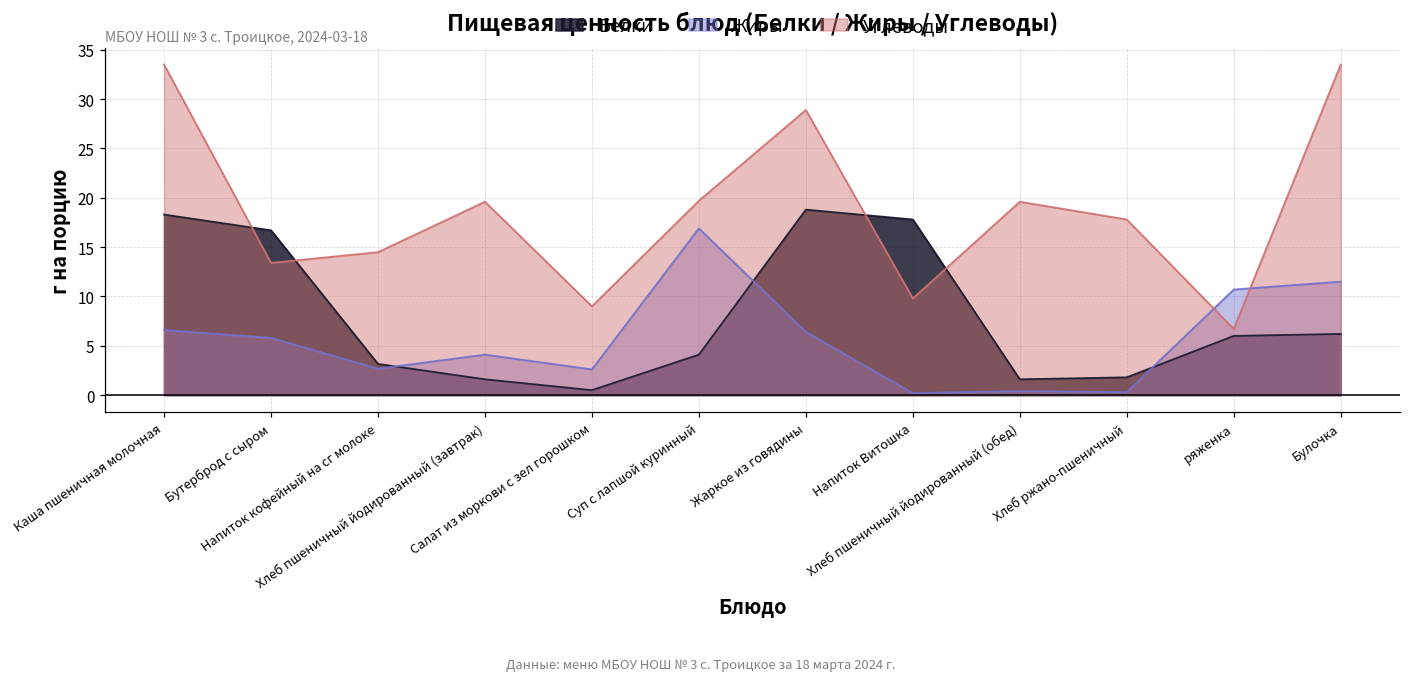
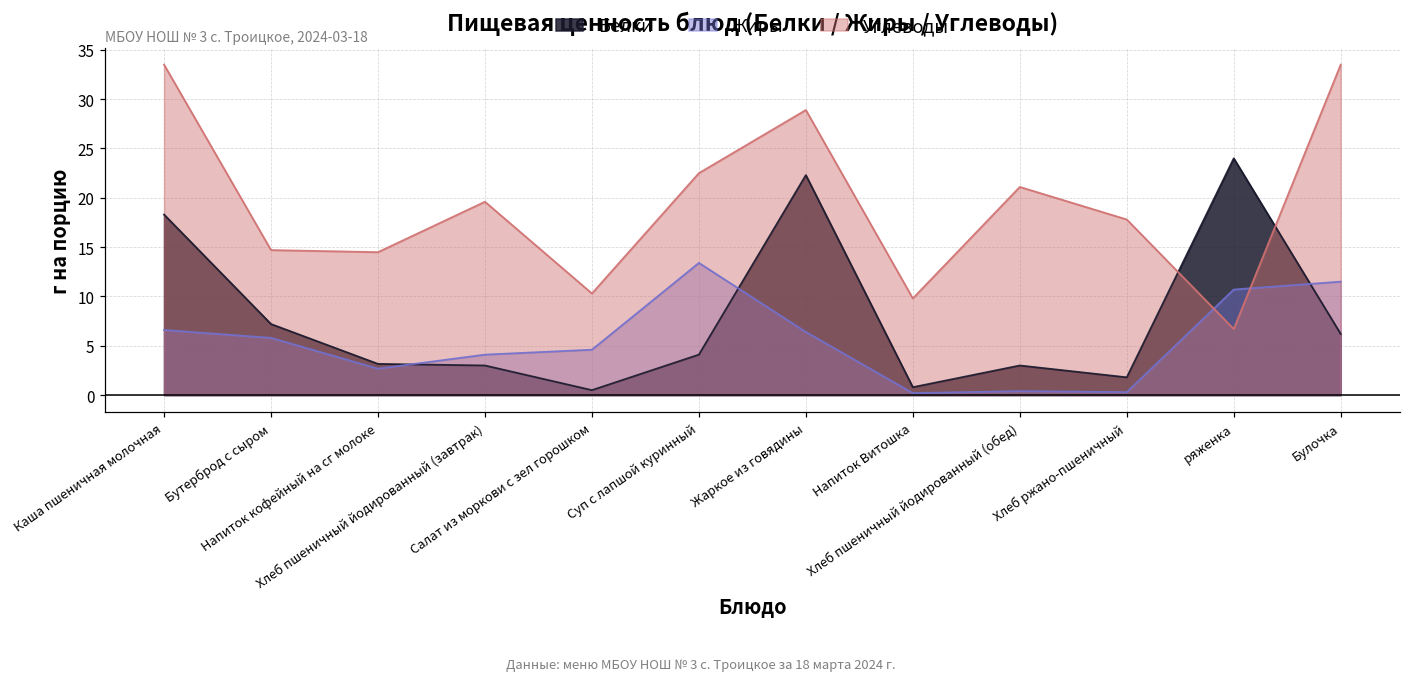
  {
    "Белки": {
      "Каша пшеничная молочная": 18,
-     "Бутерброд с сыром": 17,
+     "Бутерброд с сыром": 7,
      "Напиток кофейный на сг молоке": 3,
-     "Хлеб пшеничный йодированный (завтрак)": 2,
+     "Хлеб пшеничный йодированный (завтрак)": 3,
      "Салат из моркови с зел горошком": 1,
      "Суп с лапшой куринный": 4,
-     "Жаркое из говядины": 19,
-     "Напиток Витошка": 18,
-     "Хлеб пшеничный йодированный (обед)": 2,
+     "Жаркое из говядины": 22,
+     "Напиток Витошка": 1,
+     "Хлеб пшеничный йодированный (обед)": 3,
      "Хлеб ржано-пшеничный": 2,
-     "ряженка": 6,
+     "ряженка": 24,
      "Булочка": 6
    },
    "Жиры": {
      "Каша пшеничная молочная": 7,
      "Бутерброд с сыром": 6,
      "Напиток кофейный на сг молоке": 3,
      "Хлеб пшеничный йодированный (завтрак)": 4,
-     "Салат из моркови с зел горошком": 3,
-     "Суп с лапшой куринный": 17,
+     "Салат из моркови с зел горошком": 5,
+     "Суп с лапшой куринный": 13,
      "Жаркое из говядины": 6,
      "Напиток Витошка": 0,
      "Хлеб пшеничный йодированный (обед)": 0,
      "Хлеб ржано-пшеничный": 0,
      "ряженка": 11,
      "Булочка": 12
    },
    "Углеводы": {
-     "Бутерброд с сыром": 13,
+     "Бутерброд с сыром": 15,
      "Напиток кофейный на сг молоке": 14,
      "Хлеб пшеничный йодированный (завтрак)": 20,
-     "Салат из моркови с зел горошком": 9,
-     "Суп с лапшой куринный": 20,
+     "Салат из моркови с зел горошком": 10,
+     "Суп с лапшой куринный": 23,
      "Жаркое из говядины": 29,
      "Напиток Витошка": 10,
-     "Хлеб пшеничный йодированный (обед)": 20,
+     "Хлеб пшеничный йодированный (обед)": 21,
      "Хлеб ржано-пшеничный": 18,
      "ряженка": 7,
      "Булочка": 34
    }
  }
